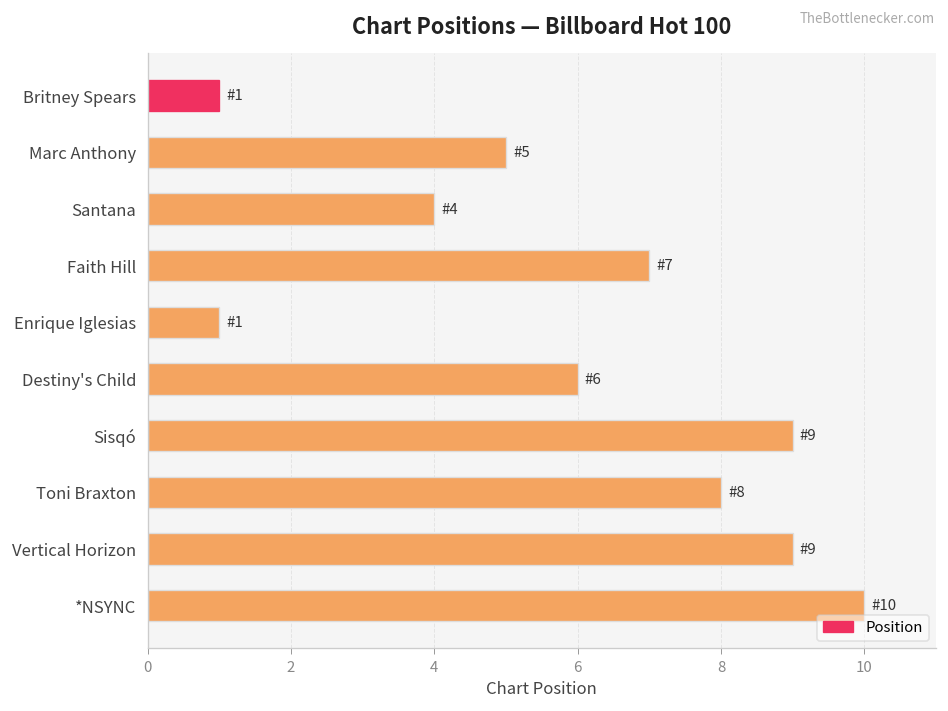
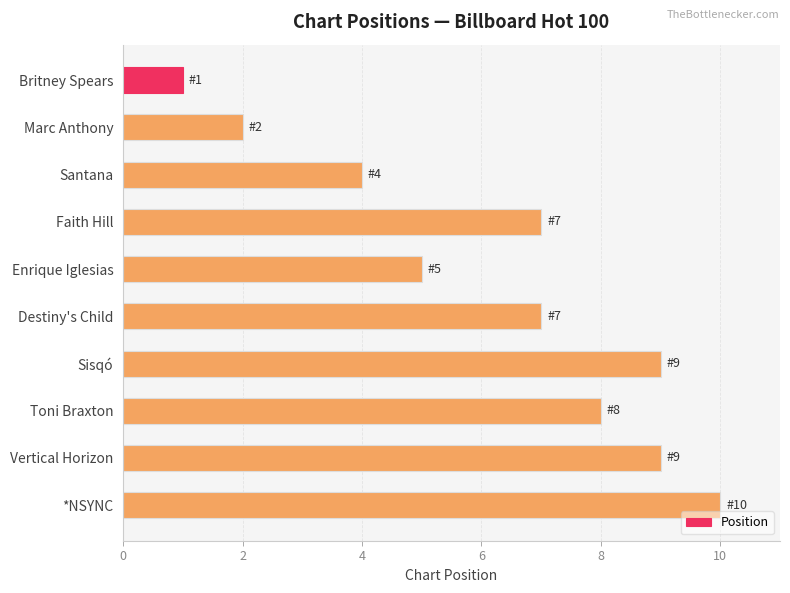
  {
    "Britney Spears": 1,
-   "Marc Anthony": 5,
+   "Marc Anthony": 2,
    "Santana": 4,
    "Faith Hill": 7,
-   "Enrique Iglesias": 1,
-   "Destiny's Child": 6,
+   "Enrique Iglesias": 5,
+   "Destiny's Child": 7,
    "Sisqó": 9,
    "Toni Braxton": 8,
    "Vertical Horizon": 9
  }
